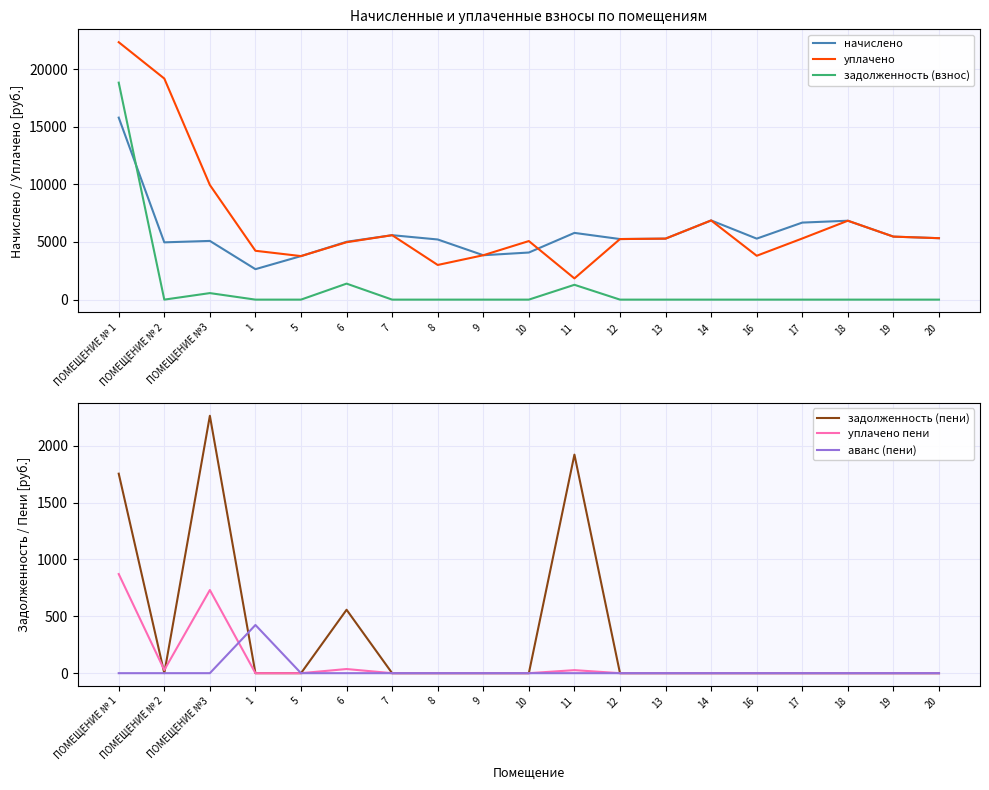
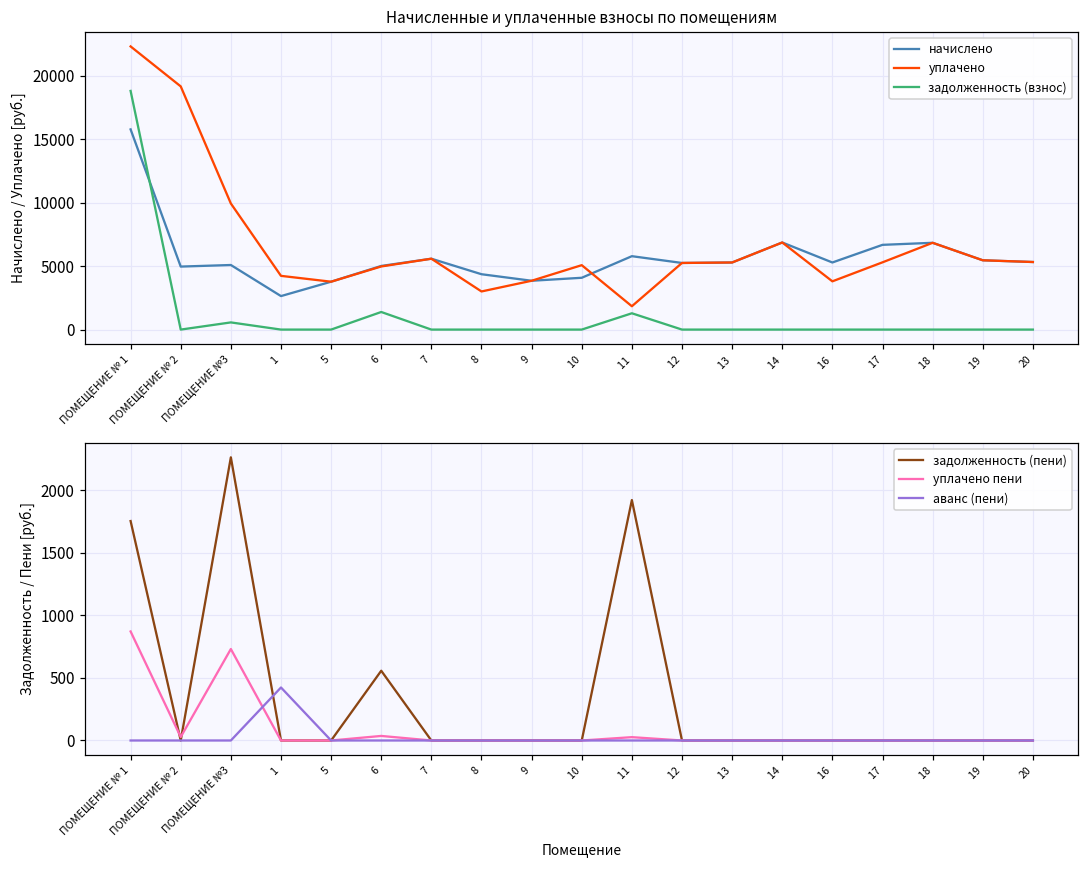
  {
    "Начисленные и уплаченные взносы по помещениям": {
      "начислено": {
        "ПОМЕЩЕНИЕ № 1": 15800,
        "ПОМЕЩЕНИЕ № 2": 5000,
        "ПОМЕЩЕНИЕ №3": 5100,
        "1": 2600,
-       "8": 5200,
+       "8": 4400,
        "10": 4100,
        "11": 5800,
        "16": 5300,
        "17": 6700
      },
      "уплачено": {
        "ПОМЕЩЕНИЕ № 1": 22300,
        "ПОМЕЩЕНИЕ № 2": 19200,
        "ПОМЕЩЕНИЕ №3": 9900,
        "1": 4200,
        "8": 3000,
        "10": 5100,
        "11": 1800,
        "16": 3800,
        "17": 5300
      },
      "задолженность (взнос)": {
        "ПОМЕЩЕНИЕ № 1": 18800,
        "ПОМЕЩЕНИЕ № 2": 0,
        "ПОМЕЩЕНИЕ №3": 600,
        "1": 0,
        "5": 0,
        "6": 1400,
        "7": 0,
        "8": 0,
        "9": 0,
        "10": 0,
        "11": 1300,
        "12": 0,
        "13": 0,
        "14": 0,
        "16": 0,
        "17": 0,
        "18": 0,
        "19": 0,
        "20": 0
      }
    }
  }
